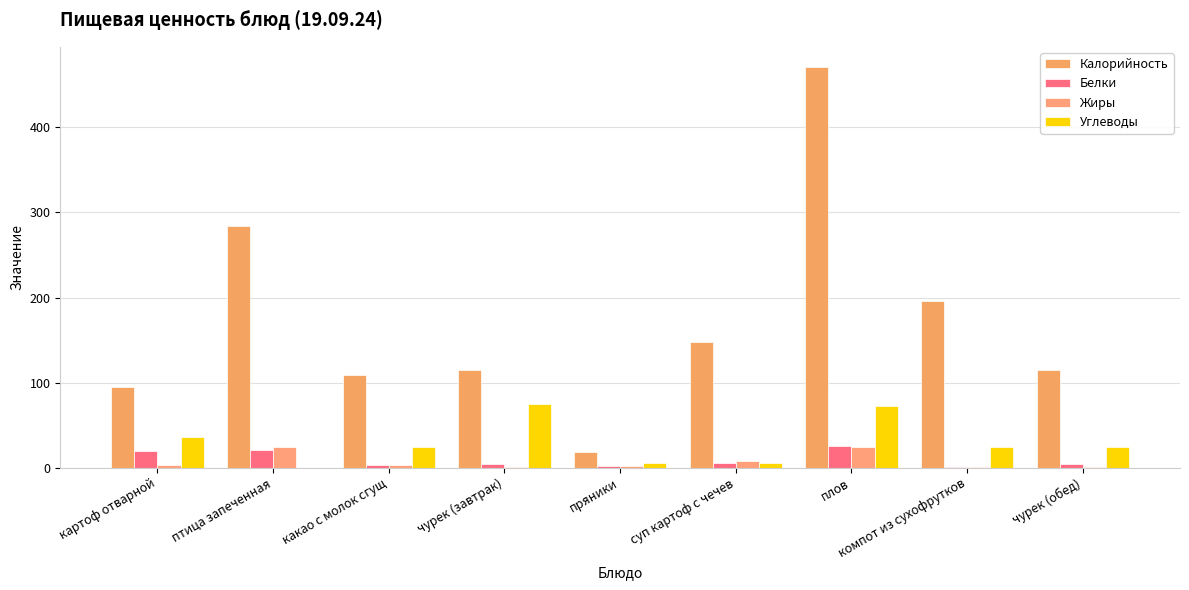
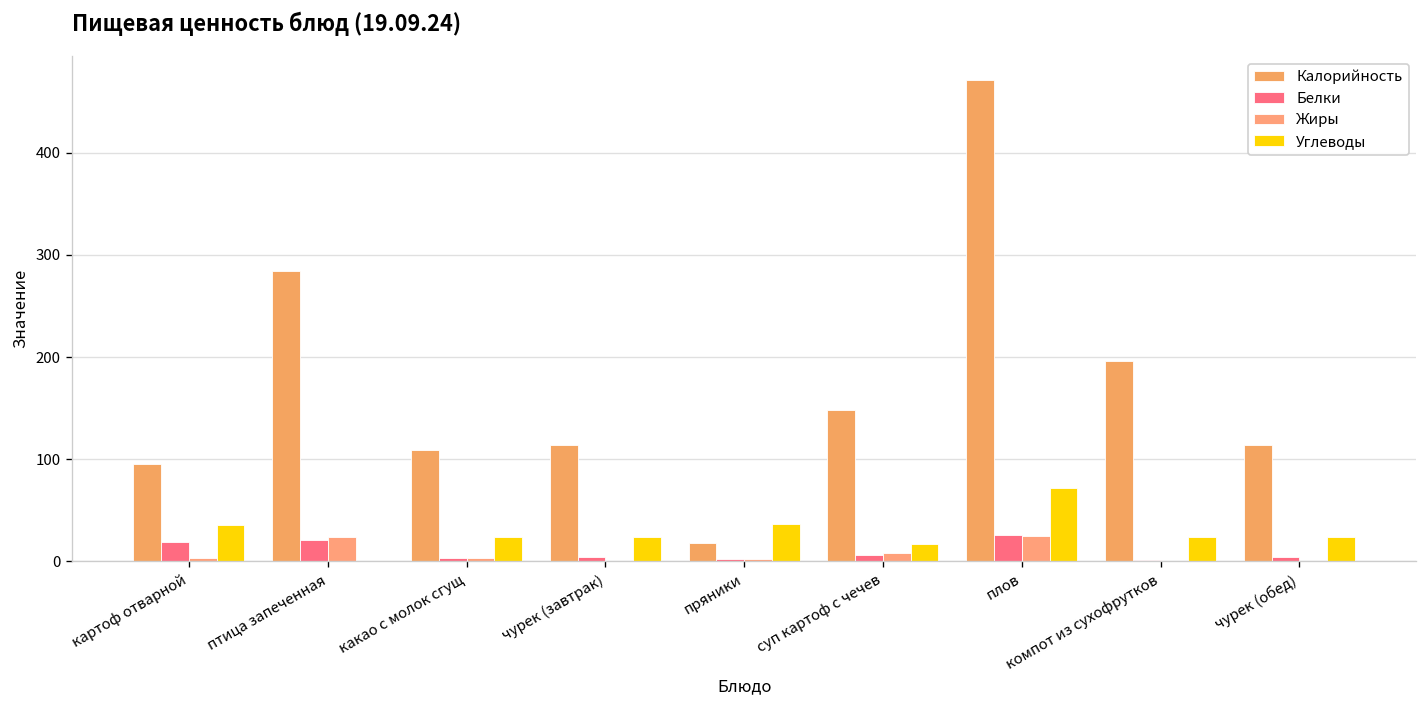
  {
    "Углеводы": {
      "картоф отварной": 40,
      "какао с молок сгущ": 20,
-     "чурек (завтрак)": 80,
-     "пряники": 10,
-     "суп картоф с чечев": 10,
+     "чурек (завтрак)": 20,
+     "пряники": 40,
+     "суп картоф с чечев": 20,
      "плов": 70,
      "компот из сухофрутков": 20,
      "чурек (обед)": 20
    }
  }
